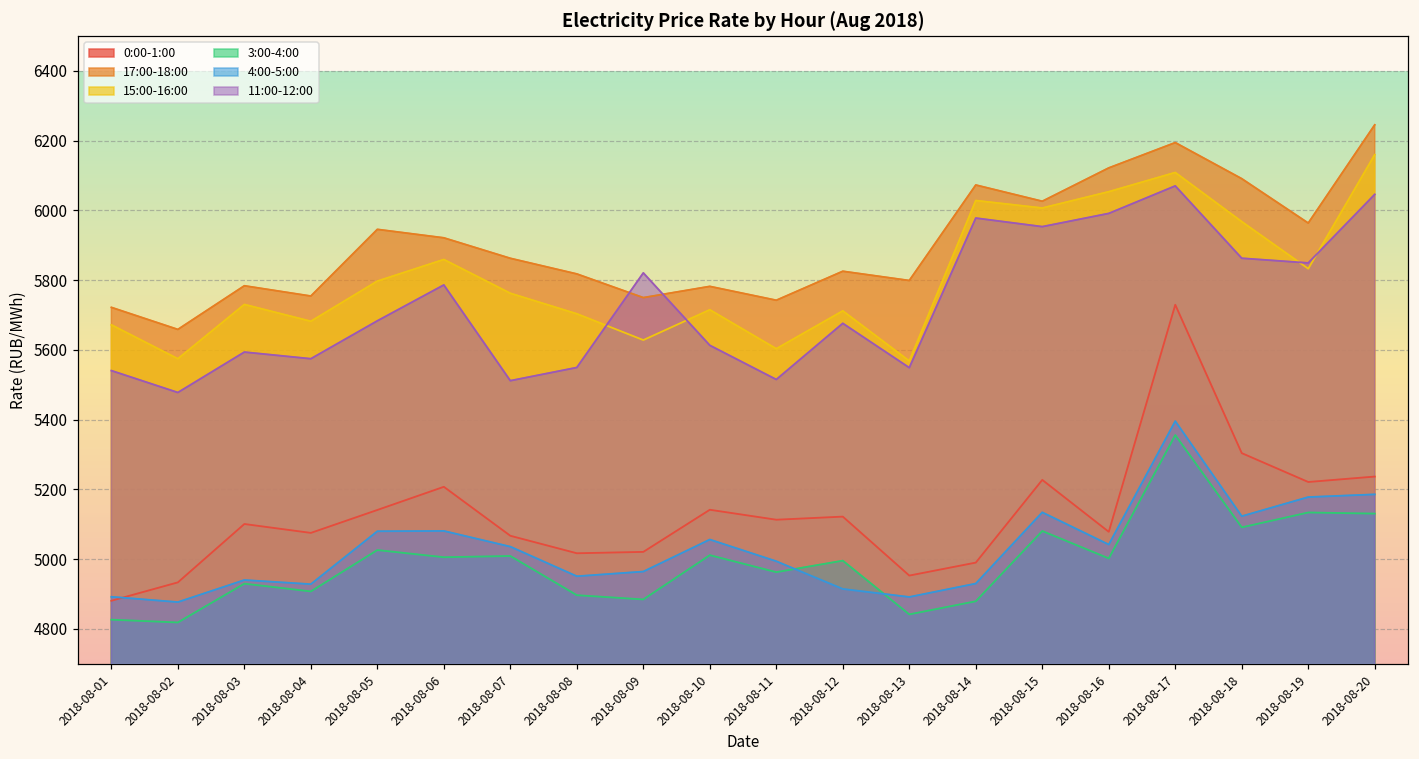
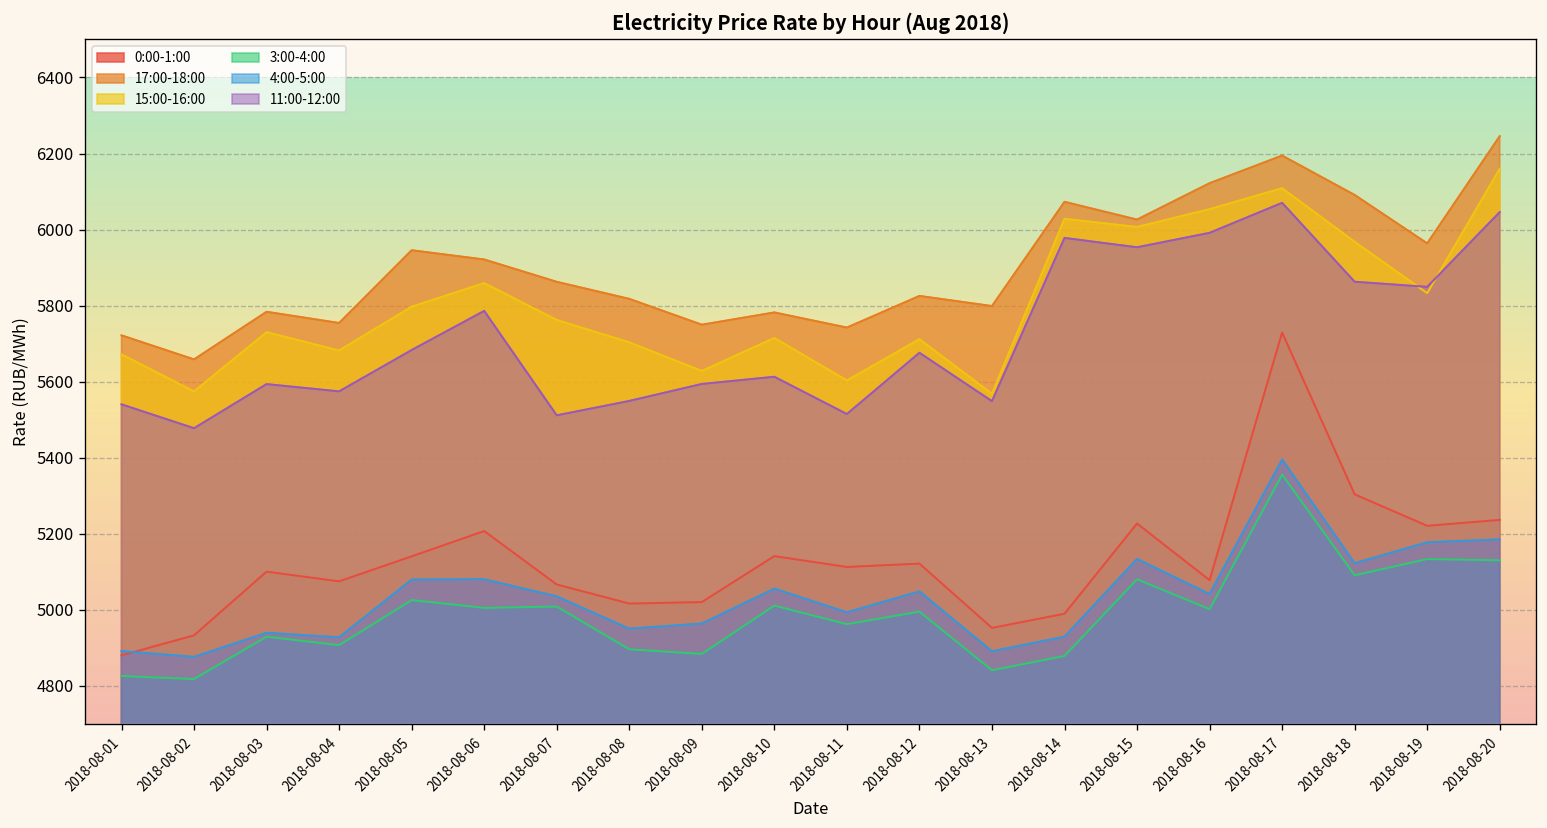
  {
    "15:00-16:00": {
      "2018-08-01": 5670,
      "2018-08-02": 5570,
      "2018-08-03": 5730,
      "2018-08-04": 5680,
      "2018-08-05": 5800,
      "2018-08-06": 5860,
      "2018-08-07": 5760,
      "2018-08-08": 5700,
      "2018-08-09": 5630,
      "2018-08-10": 5720,
      "2018-08-11": 5600,
      "2018-08-12": 5710,
      "2018-08-13": 5570,
      "2018-08-14": 6030,
      "2018-08-15": 6010,
      "2018-08-16": 6050,
      "2018-08-17": 6110,
      "2018-08-18": 5970,
      "2018-08-19": 5830,
      "2018-08-20": 6160
    },
    "3:00-4:00": {
      "2018-08-01": 4830,
      "2018-08-02": 4820,
      "2018-08-03": 4930,
      "2018-08-04": 4910,
      "2018-08-05": 5030,
      "2018-08-06": 5010,
      "2018-08-07": 5010,
      "2018-08-08": 4900,
      "2018-08-09": 4880,
      "2018-08-10": 5010,
      "2018-08-11": 4960,
      "2018-08-12": 5000,
      "2018-08-13": 4840,
      "2018-08-14": 4880,
      "2018-08-15": 5080,
      "2018-08-16": 5000,
      "2018-08-17": 5360,
      "2018-08-18": 5090,
      "2018-08-19": 5130,
      "2018-08-20": 5130
    },
    "4:00-5:00": {
      "2018-08-01": 4890,
      "2018-08-02": 4880,
      "2018-08-03": 4940,
      "2018-08-04": 4930,
      "2018-08-05": 5080,
      "2018-08-06": 5080,
      "2018-08-07": 5040,
      "2018-08-08": 4950,
      "2018-08-09": 4960,
      "2018-08-10": 5060,
      "2018-08-11": 4990,
-     "2018-08-12": 4910,
+     "2018-08-12": 5050,
      "2018-08-13": 4890,
      "2018-08-14": 4930,
      "2018-08-15": 5130,
      "2018-08-16": 5040,
      "2018-08-17": 5400,
      "2018-08-18": 5120,
      "2018-08-19": 5180,
      "2018-08-20": 5190
    },
    "11:00-12:00": {
      "2018-08-01": 5540,
      "2018-08-02": 5480,
      "2018-08-03": 5590,
      "2018-08-04": 5570,
      "2018-08-05": 5680,
      "2018-08-06": 5790,
      "2018-08-07": 5510,
      "2018-08-08": 5550,
-     "2018-08-09": 5820,
+     "2018-08-09": 5590,
      "2018-08-10": 5610,
      "2018-08-11": 5520,
      "2018-08-12": 5680,
      "2018-08-13": 5550,
      "2018-08-14": 5980,
      "2018-08-15": 5950,
      "2018-08-16": 5990,
      "2018-08-17": 6070,
      "2018-08-18": 5860,
      "2018-08-19": 5850,
      "2018-08-20": 6050
    }
  }
